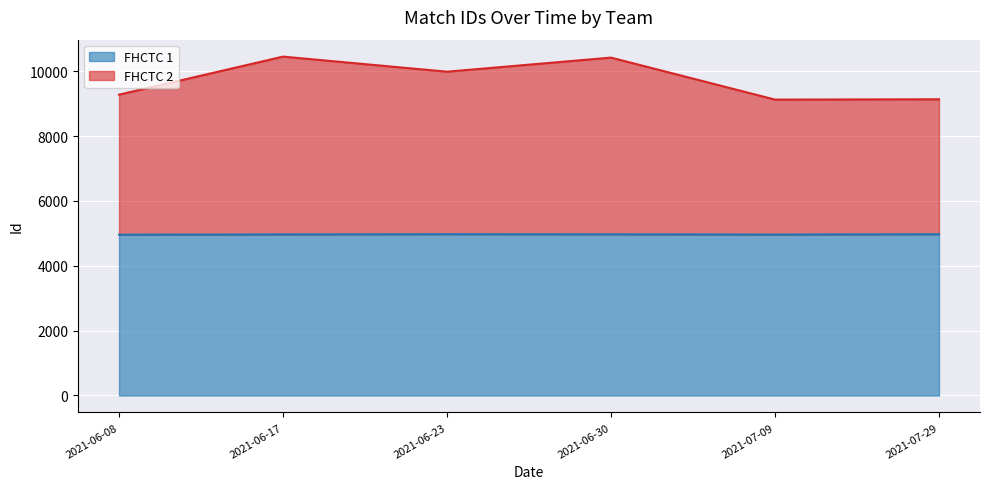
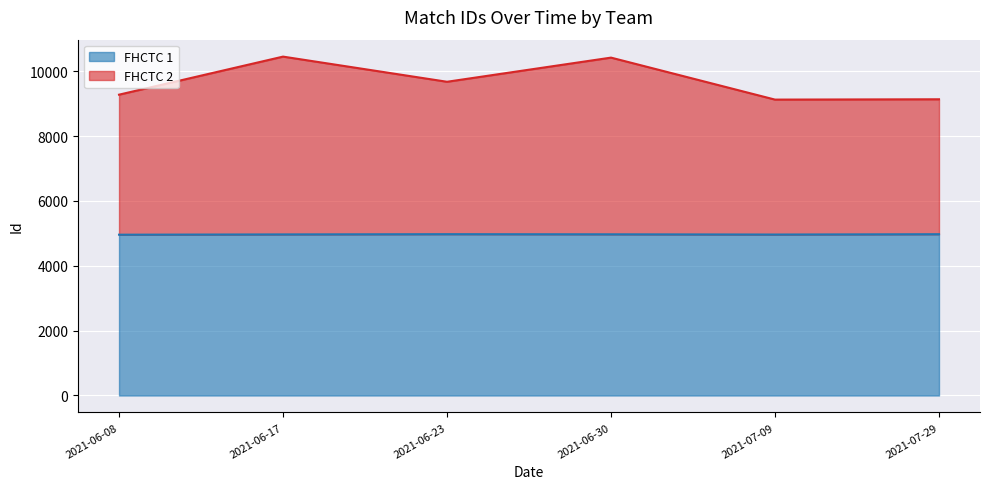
  {
    "FHCTC 1": {
      "2021-06-08": 5000,
      "2021-06-17": 5000,
      "2021-06-23": 5000,
      "2021-06-30": 5000,
      "2021-07-09": 5000,
      "2021-07-29": 5000
    },
    "FHCTC 2": {
      "2021-06-08": 4300,
      "2021-06-17": 5500,
-     "2021-06-23": 5000,
+     "2021-06-23": 4700,
      "2021-06-30": 5500,
      "2021-07-09": 4200,
      "2021-07-29": 4200
    }
  }
